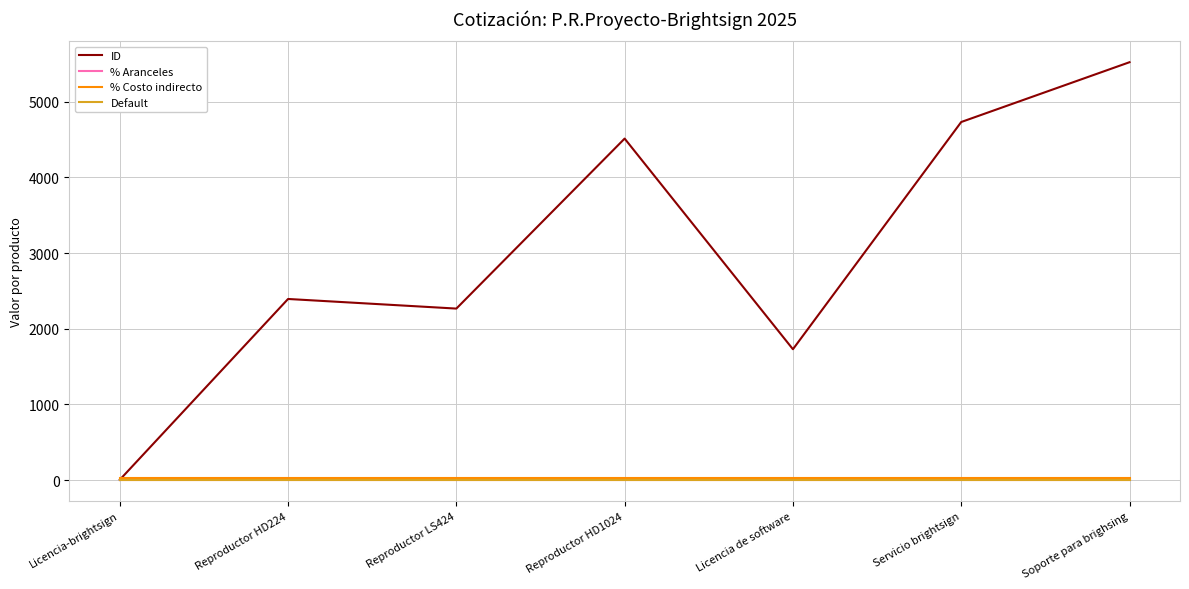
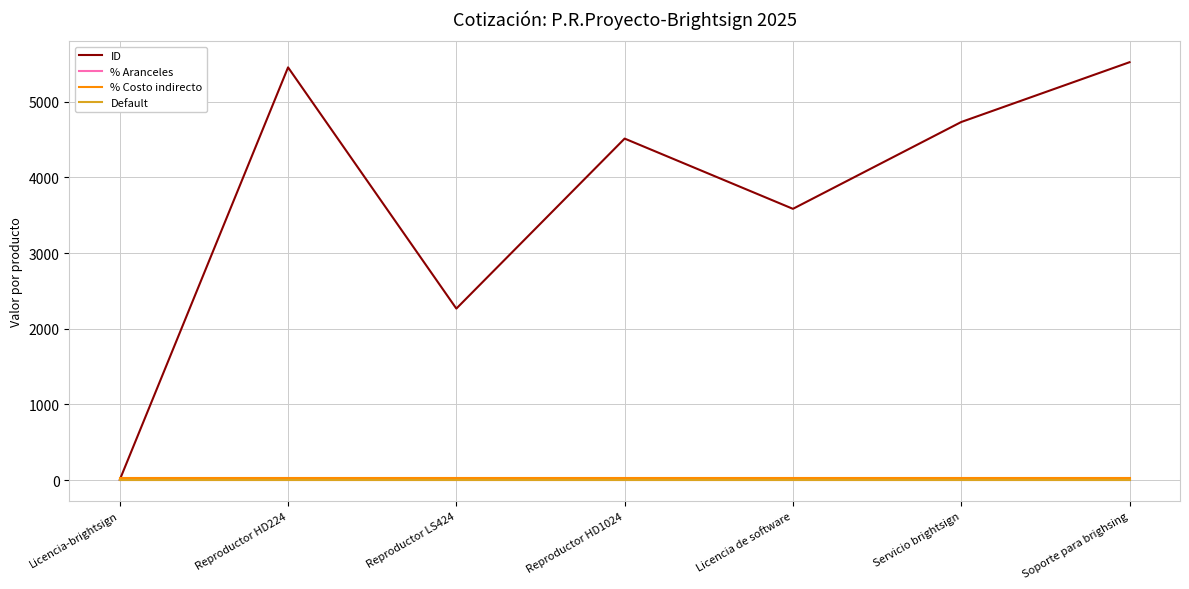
  {
    "ID": {
-     "Reproductor HD224": 2400,
+     "Reproductor HD224": 5500,
      "Reproductor LS424": 2300,
      "Reproductor HD1024": 4500,
-     "Licencia de software": 1700,
+     "Licencia de software": 3600,
      "Servicio brightsign": 4700,
      "Soporte para brighsing": 5500
    }
  }
